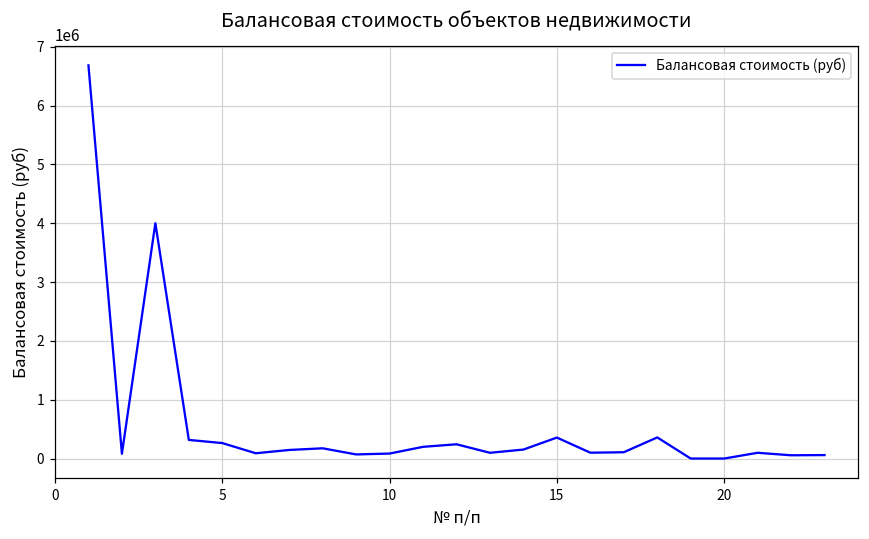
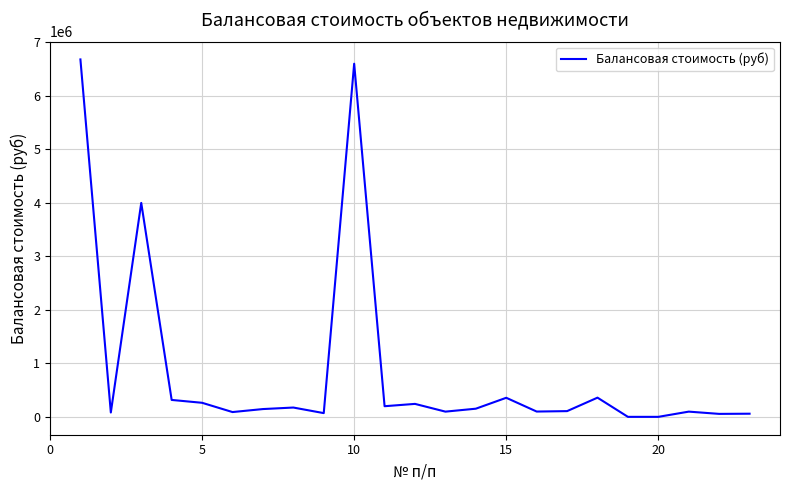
  {
    "5": 300000,
-   "10": 100000,
+   "10": 6600000,
    "15": 400000,
    "20": 0
  }
